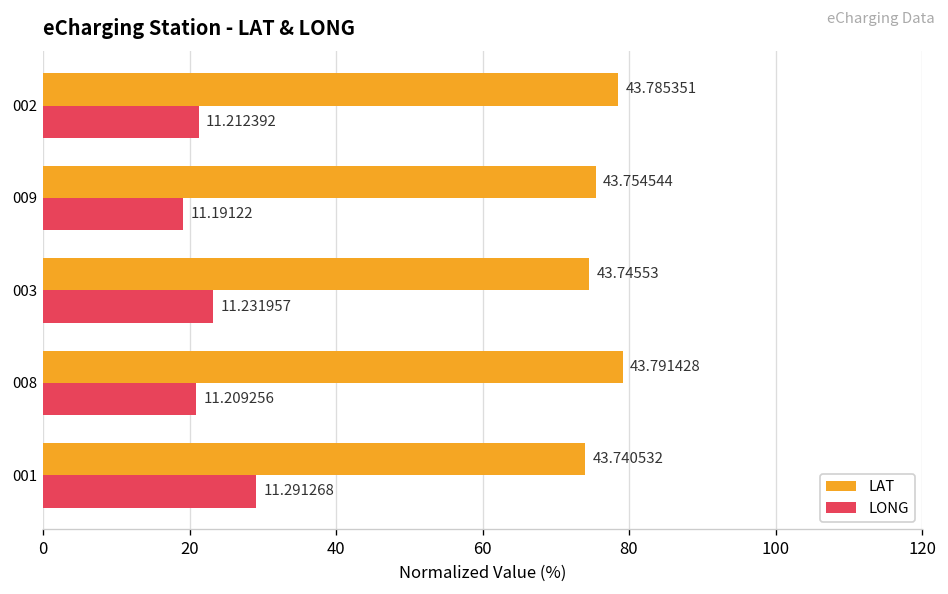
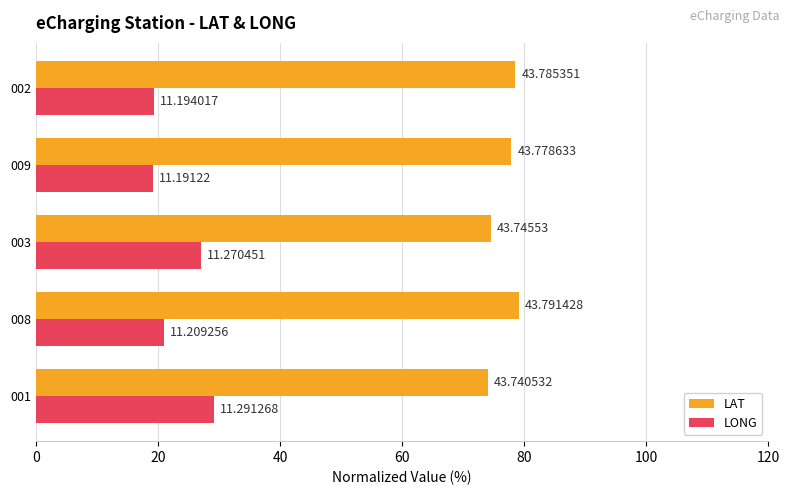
  {
    "LAT": {
-     "009": 43.754544
+     "009": 43.778633
    },
    "LONG": {
-     "002": 11.212392,
-     "003": 11.231957
+     "002": 11.194017,
+     "003": 11.270451
    }
  }
